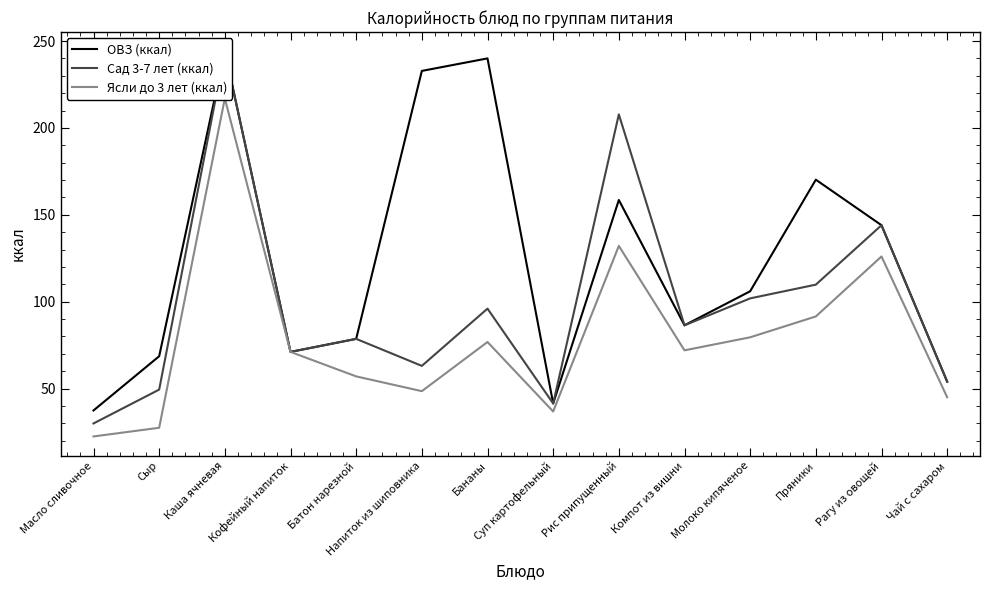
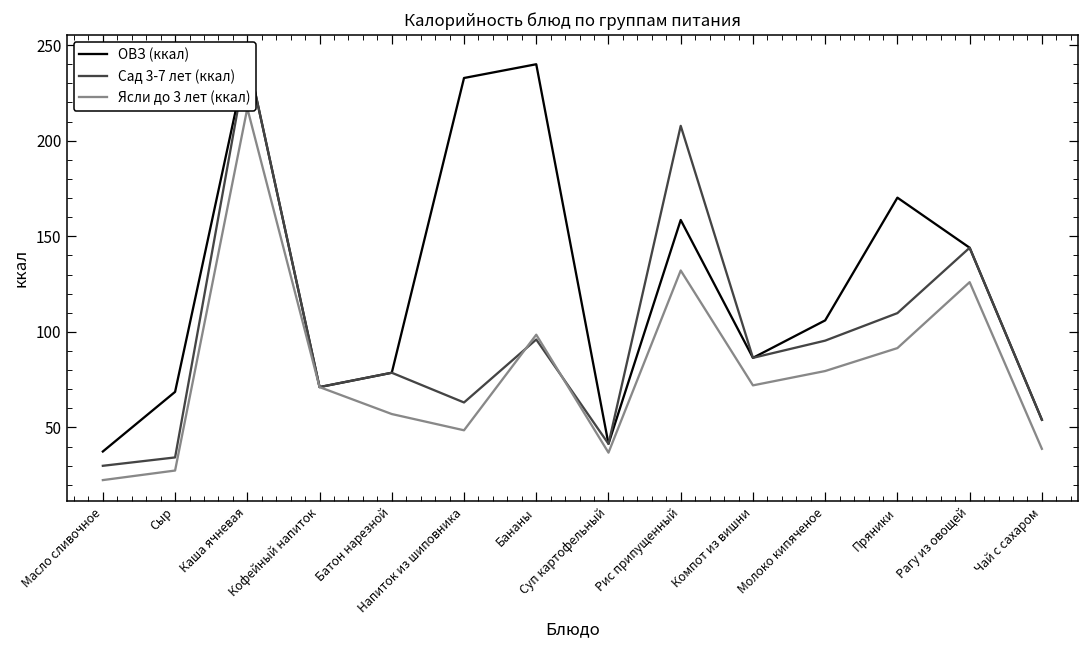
  {
    "ОВЗ (ккал)": {
      "Масло сливочное": 37,
      "Сыр": 69,
      "Напиток из шиповника": 233,
      "Бананы": 240,
      "Рис припущенный": 159,
      "Молоко кипяченое": 106,
      "Пряники": 170
    },
    "Сад 3-7 лет (ккал)": {
      "Масло сливочное": 30,
-     "Сыр": 49,
+     "Сыр": 34,
      "Напиток из шиповника": 63,
      "Бананы": 96,
      "Рис припущенный": 208,
-     "Молоко кипяченое": 102,
+     "Молоко кипяченое": 95,
      "Пряники": 110
    },
    "Ясли до 3 лет (ккал)": {
      "Масло сливочное": 22,
      "Сыр": 27,
      "Батон нарезной": 57,
      "Напиток из шиповника": 49,
-     "Бананы": 77,
+     "Бананы": 99,
      "Суп картофельный": 37,
      "Рис припущенный": 132,
      "Компот из вишни": 72,
      "Молоко кипяченое": 80,
      "Пряники": 92,
      "Рагу из овощей": 126,
-     "Чай с сахаром": 45
+     "Чай с сахаром": 39
    }
  }
